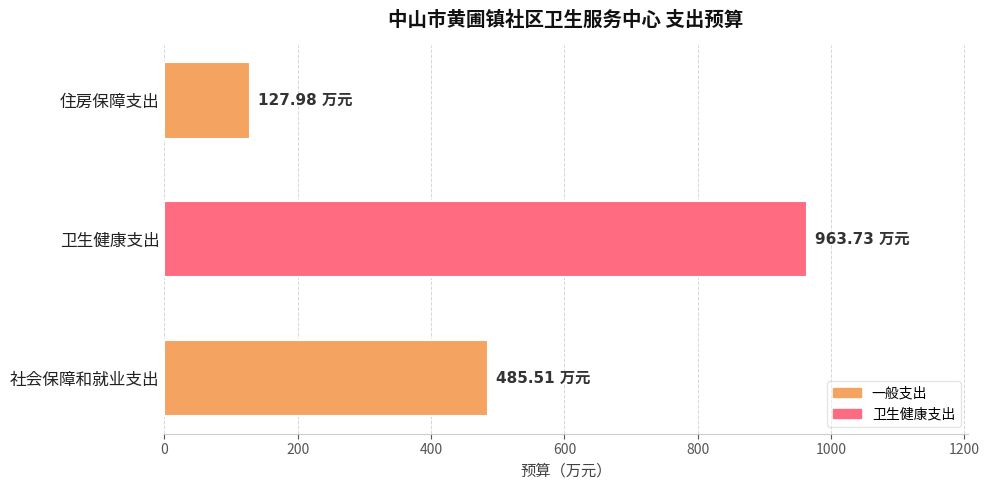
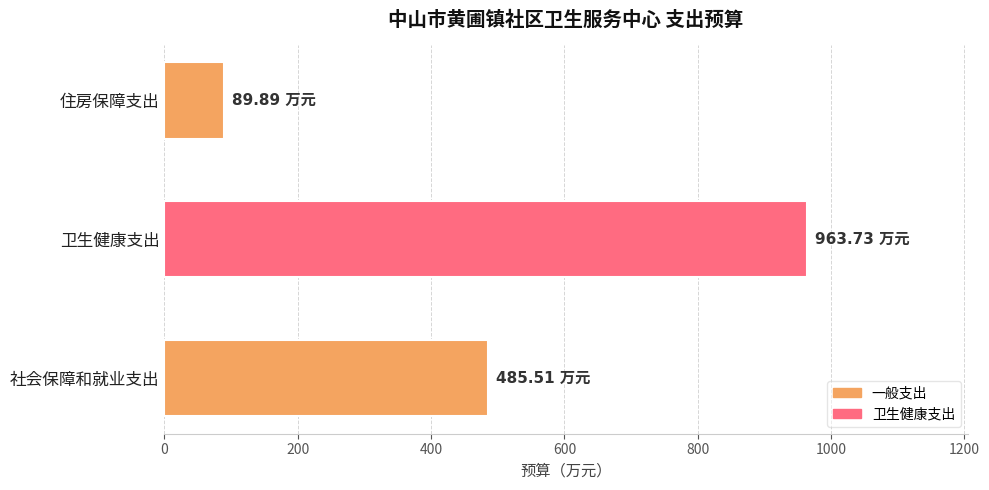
  {
-   "住房保障支出": 127.98,
+   "住房保障支出": 89.89,
    "卫生健康支出": 963.73,
    "社会保障和就业支出": 485.51
  }
